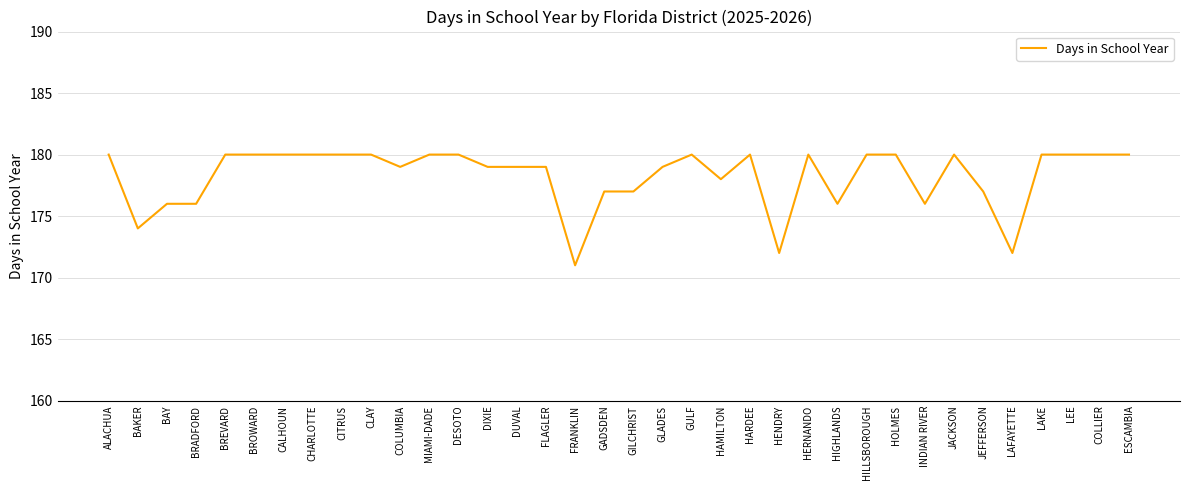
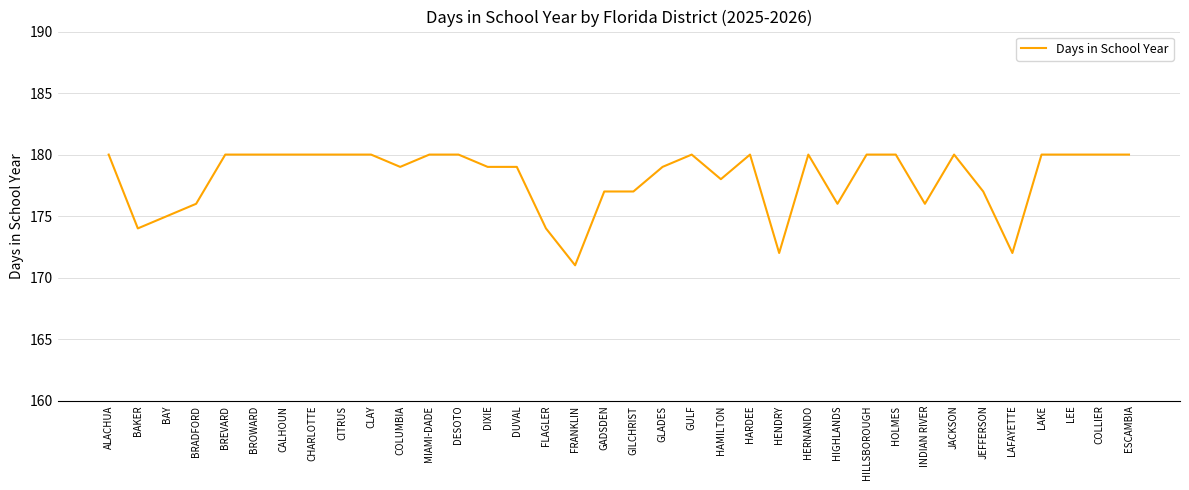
  {
    "ALACHUA": 180,
    "BAKER": 174,
-   "BAY": 176,
+   "BAY": 175,
    "BRADFORD": 176,
    "BREVARD": 180,
    "BROWARD": 180,
    "CALHOUN": 180,
    "CHARLOTTE": 180,
    "CITRUS": 180,
    "CLAY": 180,
    "COLUMBIA": 179,
    "MIAMI-DADE": 180,
    "DESOTO": 180,
    "DIXIE": 179,
    "DUVAL": 179,
-   "FLAGLER": 179,
+   "FLAGLER": 174,
    "FRANKLIN": 171,
    "GADSDEN": 177,
    "GILCHRIST": 177,
    "GLADES": 179,
    "GULF": 180,
    "HAMILTON": 178,
    "HARDEE": 180,
    "HENDRY": 172,
    "HERNANDO": 180,
    "HIGHLANDS": 176,
    "HILLSBOROUGH": 180,
    "HOLMES": 180,
    "INDIAN RIVER": 176,
    "JACKSON": 180,
    "JEFFERSON": 177,
    "LAFAYETTE": 172,
    "LAKE": 180,
    "LEE": 180,
    "COLLIER": 180,
    "ESCAMBIA": 180
  }
